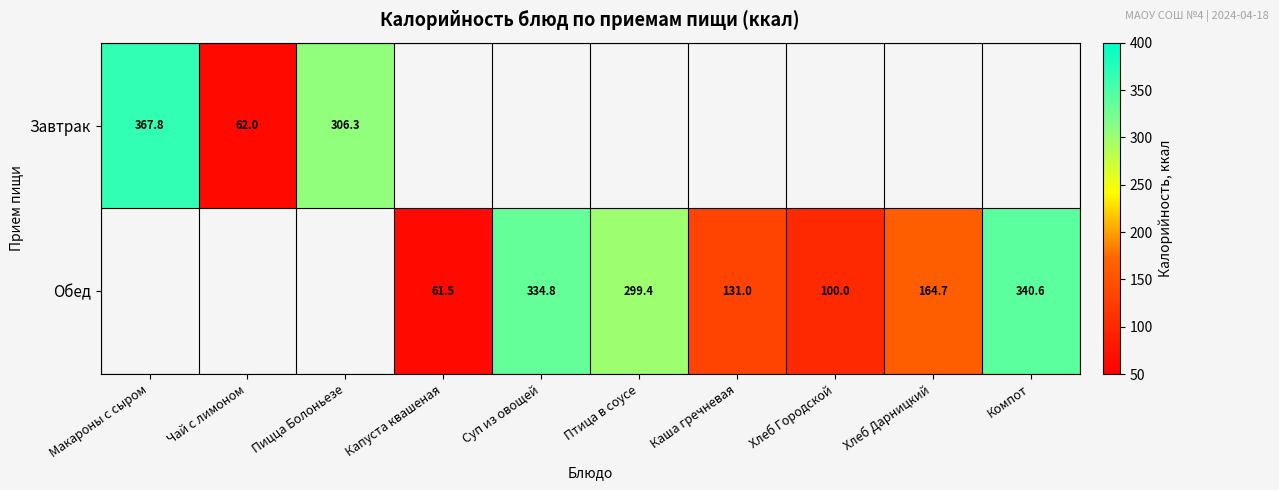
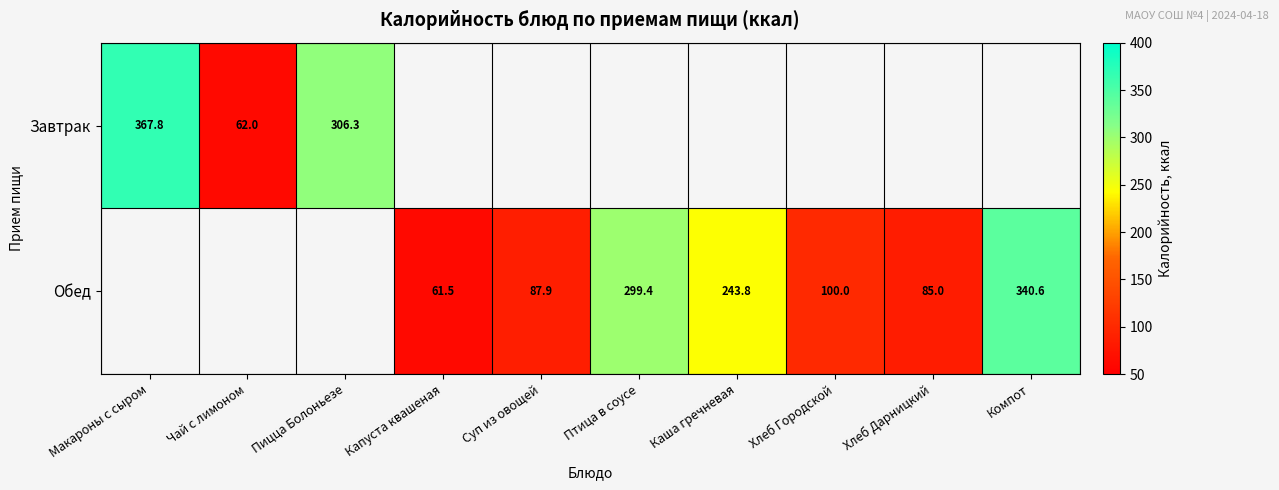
  {
    "Завтрак": {
      "Макароны с сыром": 367.8,
      "Чай с лимоном": 62.0,
      "Пицца Болоньезе": 306.3
    },
    "Обед": {
      "Капуста квашеная": 61.5,
-     "Суп из овощей": 334.8,
+     "Суп из овощей": 87.9,
      "Птица в соусе": 299.4,
-     "Каша гречневая": 131.0,
+     "Каша гречневая": 243.8,
      "Хлеб Городской": 100.0,
-     "Хлеб Дарницкий": 164.7,
+     "Хлеб Дарницкий": 85.0,
      "Компот": 340.6
    }
  }
